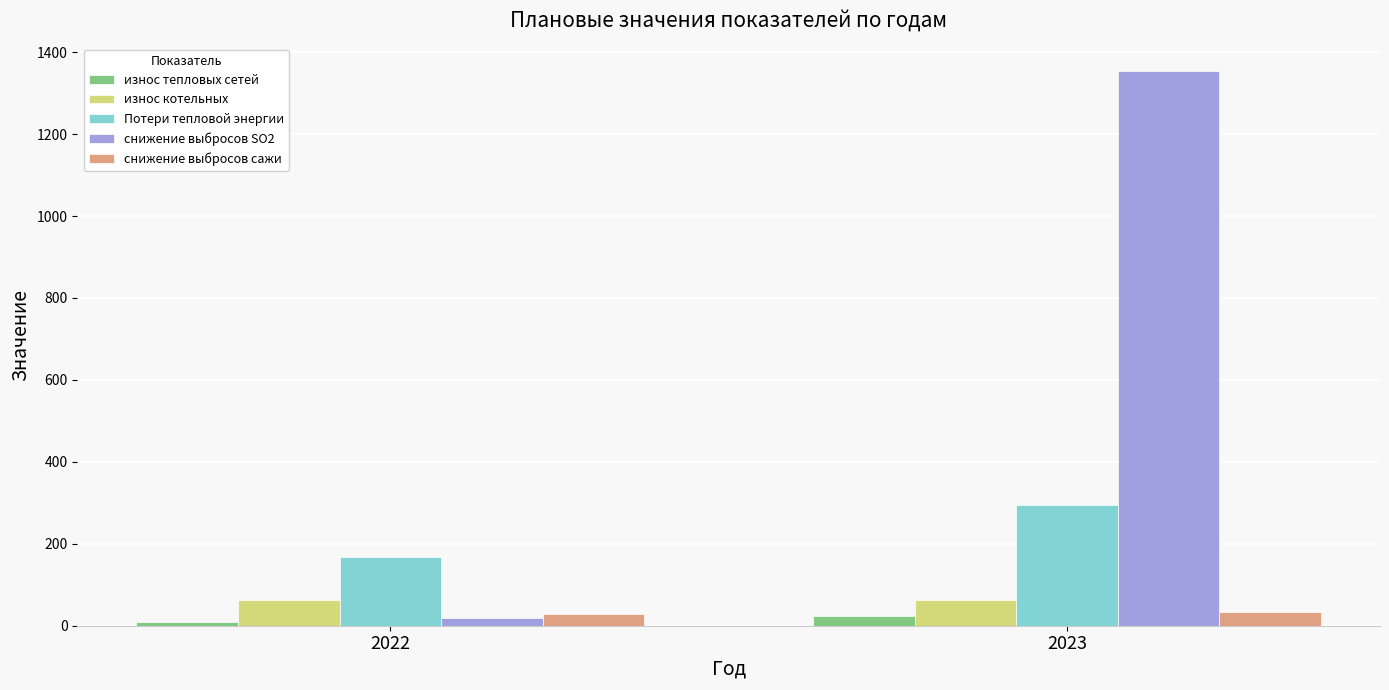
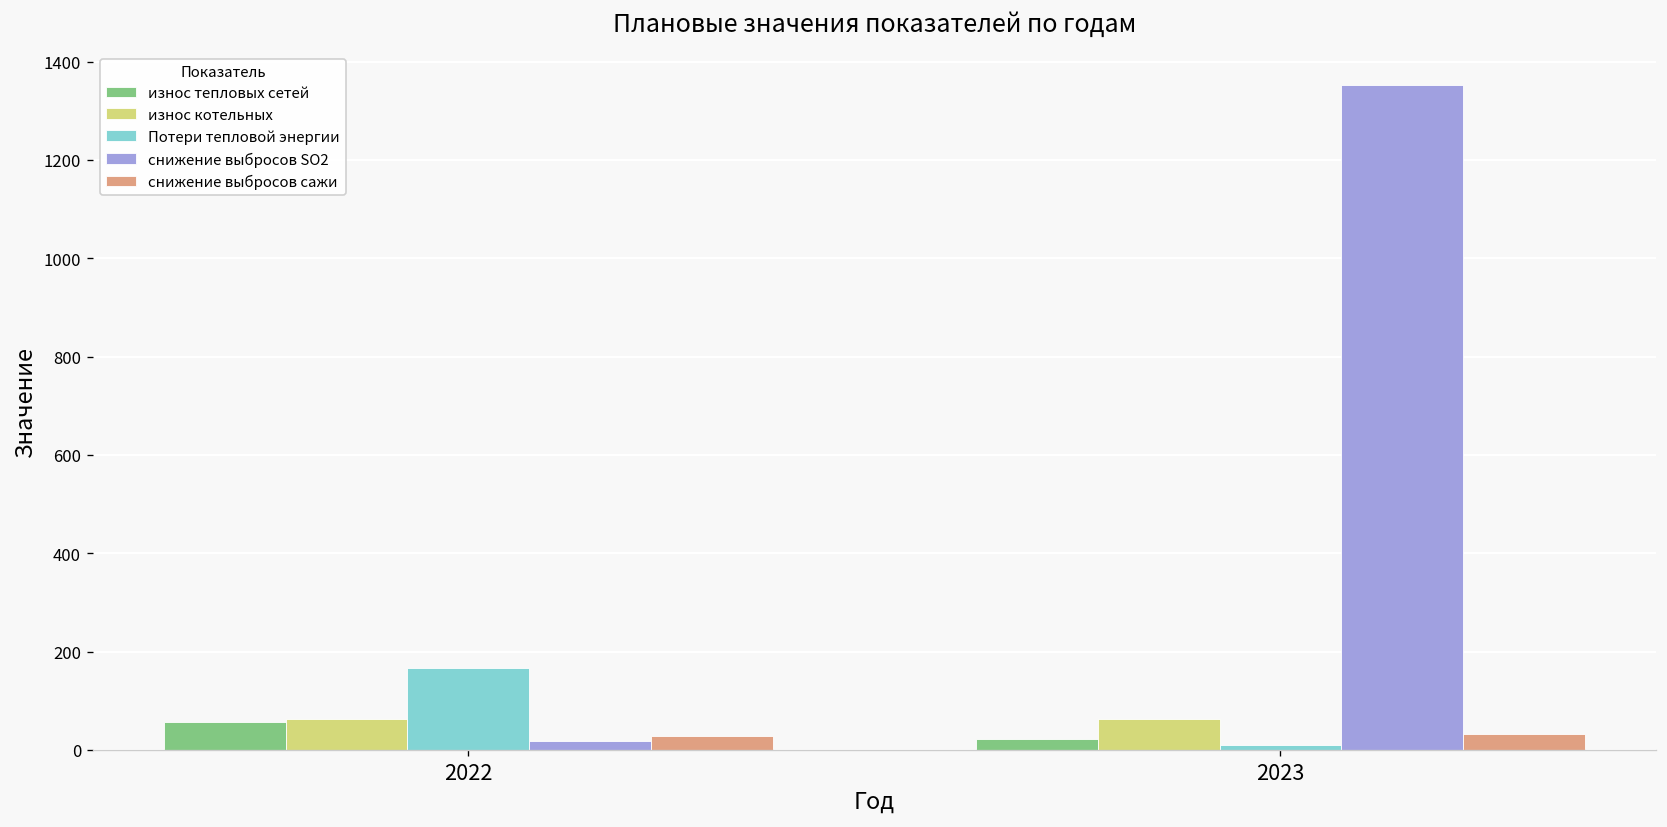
  {
    "износ тепловых сетей": {
-     "2022": 10,
+     "2022": 60,
      "2023": 20
    },
    "Потери тепловой энергии": {
      "2022": 170,
-     "2023": 290
+     "2023": 10
    },
    "снижение выбросов SO2": {
      "2022": 20,
      "2023": 1350
    }
  }
